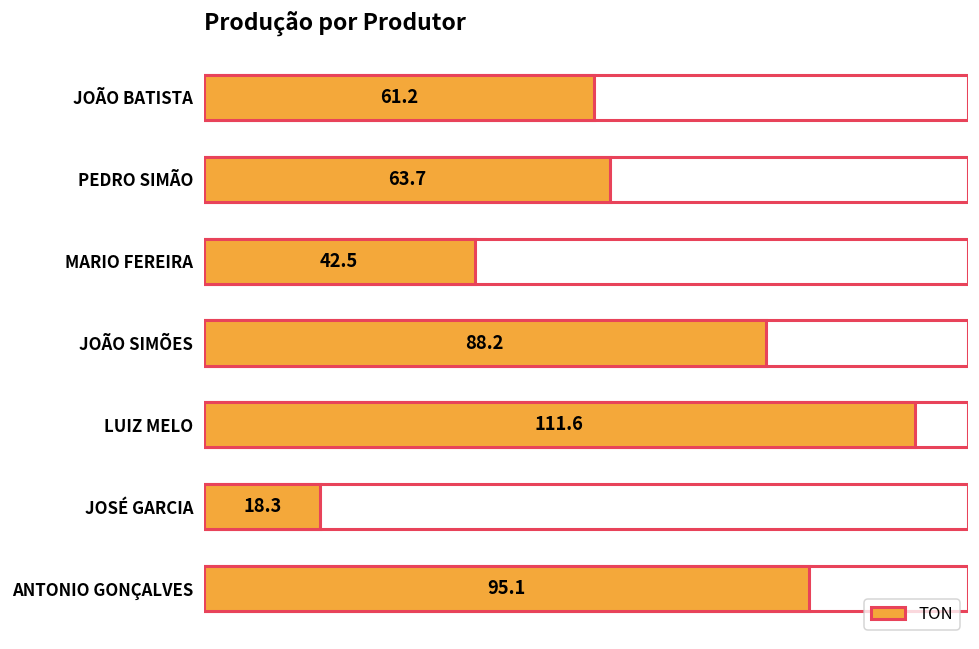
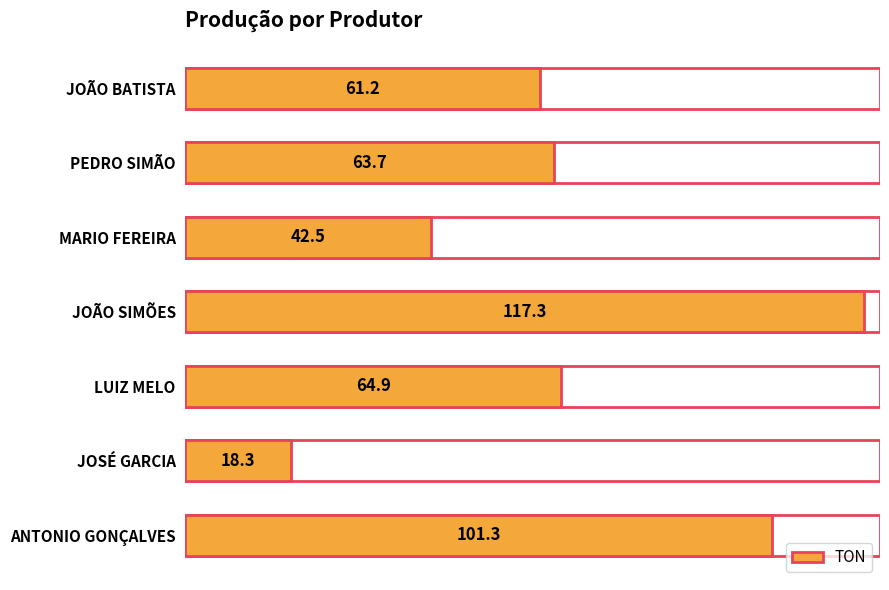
  {
    "TON": {
-     "JOÃO SIMÕES": 88.2,
-     "LUIZ MELO": 111.6,
-     "ANTONIO GONÇALVES": 95.1
+     "JOÃO SIMÕES": 117.3,
+     "LUIZ MELO": 64.9,
+     "ANTONIO GONÇALVES": 101.3
    }
  }
